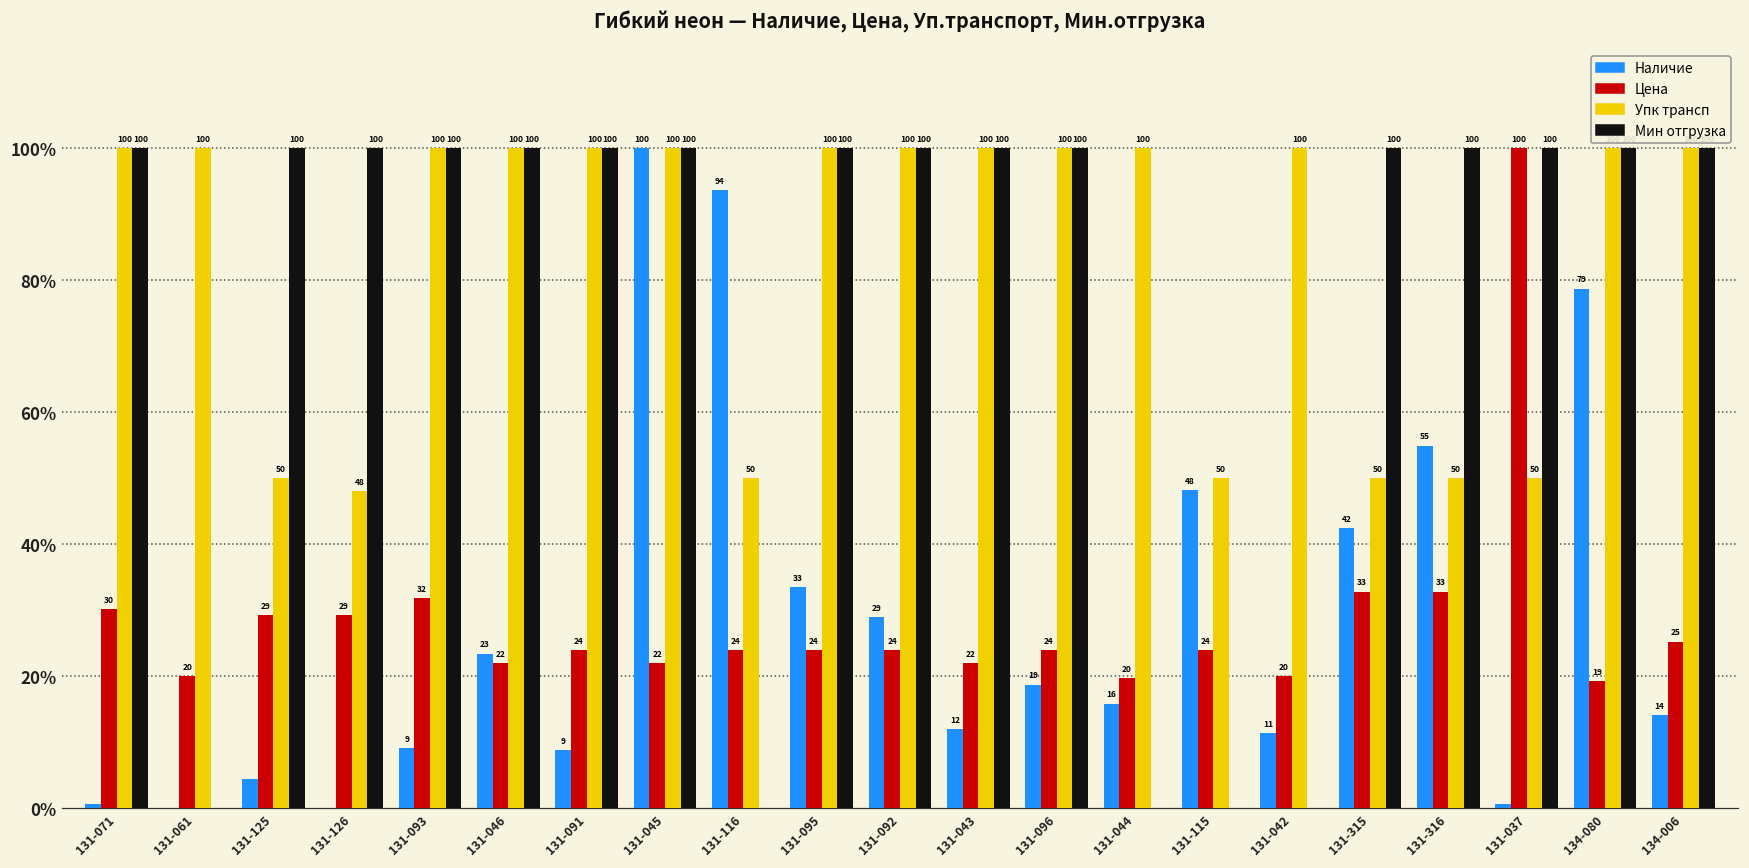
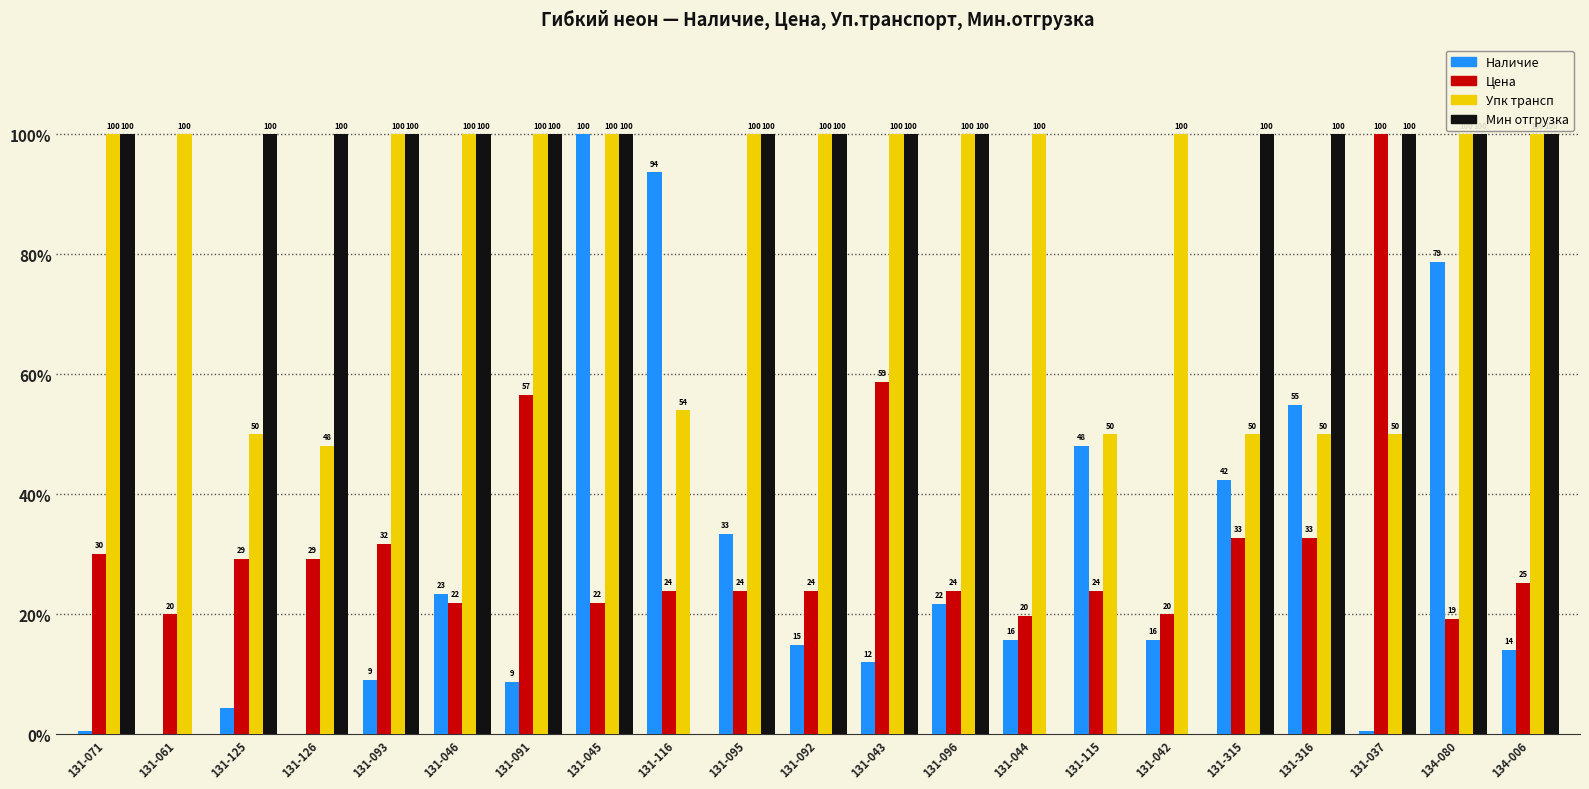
  {
    "Наличие": {
      "131-093": 9,
      "131-046": 23,
      "131-091": 9,
      "131-045": 100,
      "131-116": 94,
      "131-095": 33,
-     "131-092": 29,
+     "131-092": 15,
      "131-043": 12,
-     "131-096": 19,
+     "131-096": 22,
      "131-044": 16,
      "131-115": 48,
-     "131-042": 11,
+     "131-042": 16,
      "131-315": 42,
      "131-316": 55,
      "134-080": 79,
      "134-006": 14
    },
    "Цена": {
      "131-071": 30,
      "131-061": 20,
      "131-125": 29,
      "131-126": 29,
      "131-093": 32,
      "131-046": 22,
-     "131-091": 24,
+     "131-091": 57,
      "131-045": 22,
      "131-116": 24,
      "131-095": 24,
      "131-092": 24,
-     "131-043": 22,
+     "131-043": 59,
      "131-096": 24,
      "131-044": 20,
      "131-115": 24,
      "131-042": 20,
      "131-315": 33,
      "131-316": 33,
      "131-037": 100,
      "134-080": 19,
      "134-006": 25
    },
    "Упк трансп": {
      "131-071": 100,
      "131-061": 100,
      "131-125": 50,
      "131-126": 48,
      "131-093": 100,
      "131-046": 100,
      "131-091": 100,
      "131-045": 100,
-     "131-116": 50,
+     "131-116": 54,
      "131-095": 100,
      "131-092": 100,
      "131-043": 100,
      "131-096": 100,
      "131-044": 100,
      "131-115": 50,
      "131-042": 100,
      "131-315": 50,
      "131-316": 50,
      "131-037": 50
    },
    "Мин отгрузка": {
      "131-071": 100,
      "131-125": 100,
      "131-126": 100,
      "131-093": 100,
      "131-046": 100,
      "131-091": 100,
      "131-045": 100,
      "131-095": 100,
      "131-092": 100,
      "131-043": 100,
      "131-096": 100,
      "131-315": 100,
      "131-316": 100,
      "131-037": 100
    }
  }
